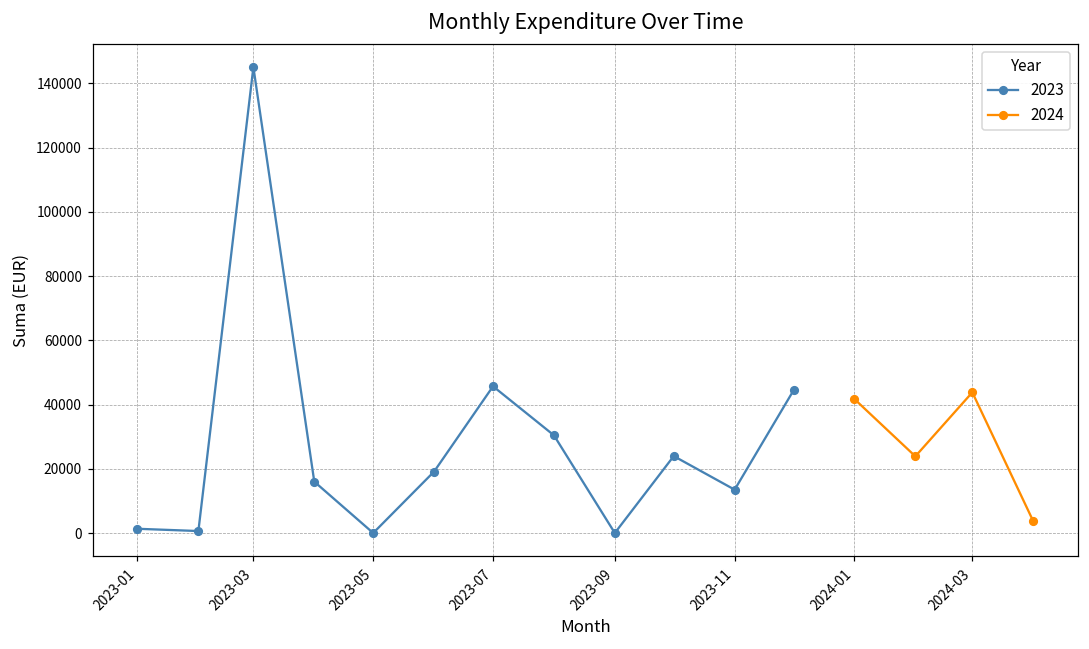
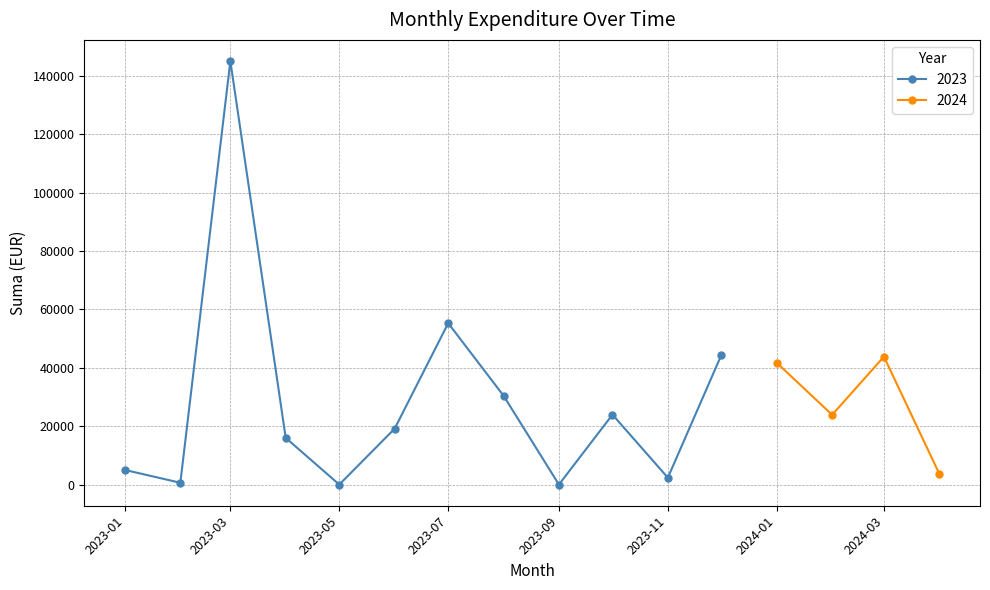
  {
    "2023": {
-     "2023-01": 1000,
+     "2023-01": 5000,
      "2023-03": 145000,
      "2023-05": 0,
-     "2023-07": 46000,
+     "2023-07": 55000,
      "2023-09": 0,
-     "2023-11": 13000
+     "2023-11": 2000
    },
    "2024": {
      "2024-01": 42000,
      "2024-03": 44000
    }
  }
